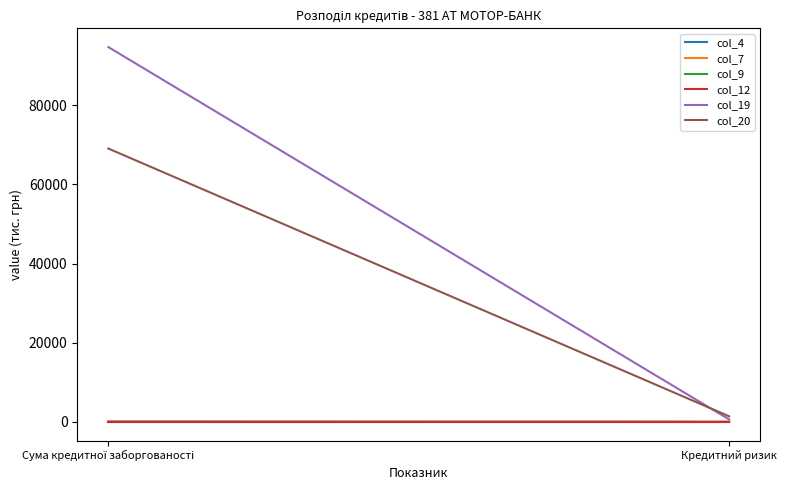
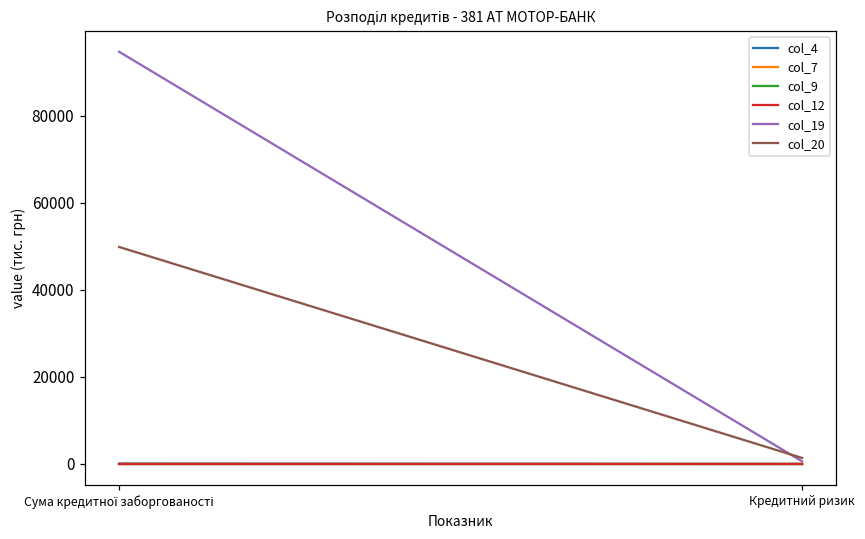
  {
    "col_12": {
      "Сума кредитної заборгованості": 0
    },
    "col_19": {
      "Сума кредитної заборгованості": 95000
    },
    "col_20": {
-     "Сума кредитної заборгованості": 69000,
+     "Сума кредитної заборгованості": 50000,
      "Кредитний ризик": 1000
    }
  }
